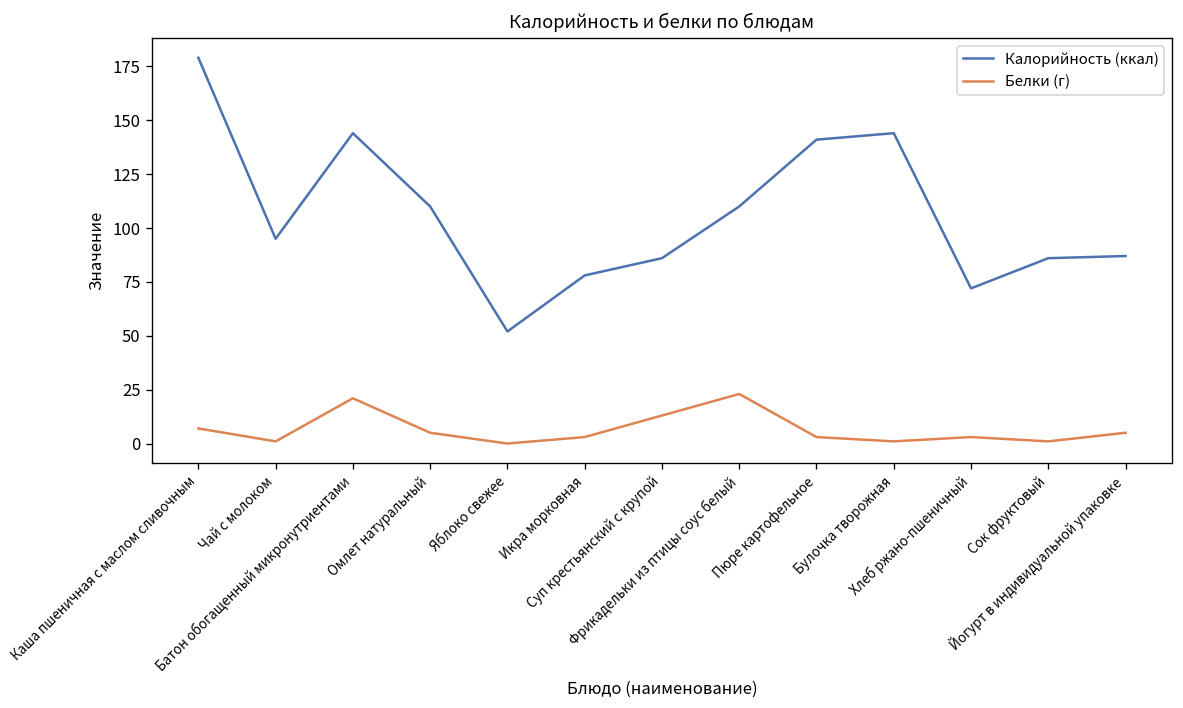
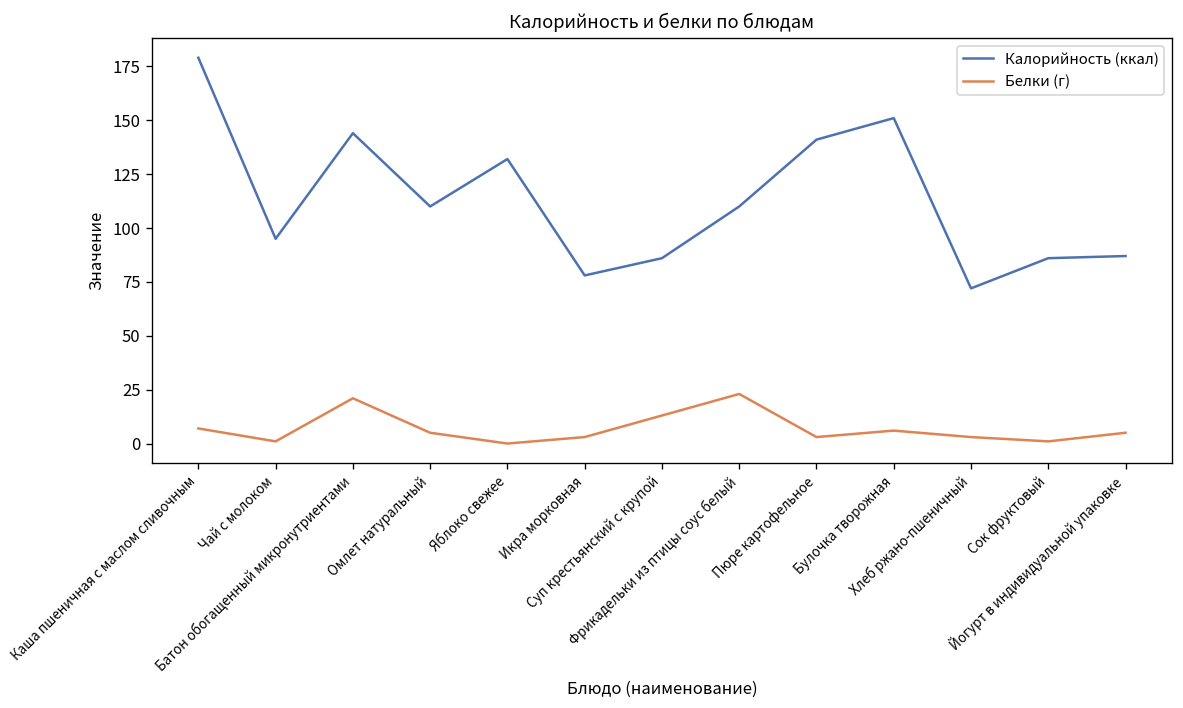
  {
    "Калорийность (ккал)": {
      "Каша пшеничная с маслом сливочным": 179,
      "Чай с молоком": 95,
      "Батон обогащенный микронутриентами": 144,
      "Омлет натуральный": 110,
-     "Яблоко свежее": 52,
+     "Яблоко свежее": 132,
      "Икра морковная": 78,
      "Суп крестьянский с крупой": 86,
      "Фрикадельки из птицы соус белый": 110,
      "Пюре картофельное": 141,
-     "Булочка творожная": 144,
+     "Булочка творожная": 151,
      "Хлеб ржано-пшеничный": 72,
      "Сок фруктовый": 86,
      "Йогурт в индивидуальной упаковке": 87
    },
    "Белки (г)": {
      "Каша пшеничная с маслом сливочным": 7,
      "Чай с молоком": 1,
      "Батон обогащенный микронутриентами": 21,
      "Омлет натуральный": 5,
      "Яблоко свежее": 0,
      "Икра морковная": 3,
      "Суп крестьянский с крупой": 13,
      "Фрикадельки из птицы соус белый": 23,
      "Пюре картофельное": 3,
-     "Булочка творожная": 1,
+     "Булочка творожная": 6,
      "Хлеб ржано-пшеничный": 3,
      "Сок фруктовый": 1,
      "Йогурт в индивидуальной упаковке": 5
    }
  }
